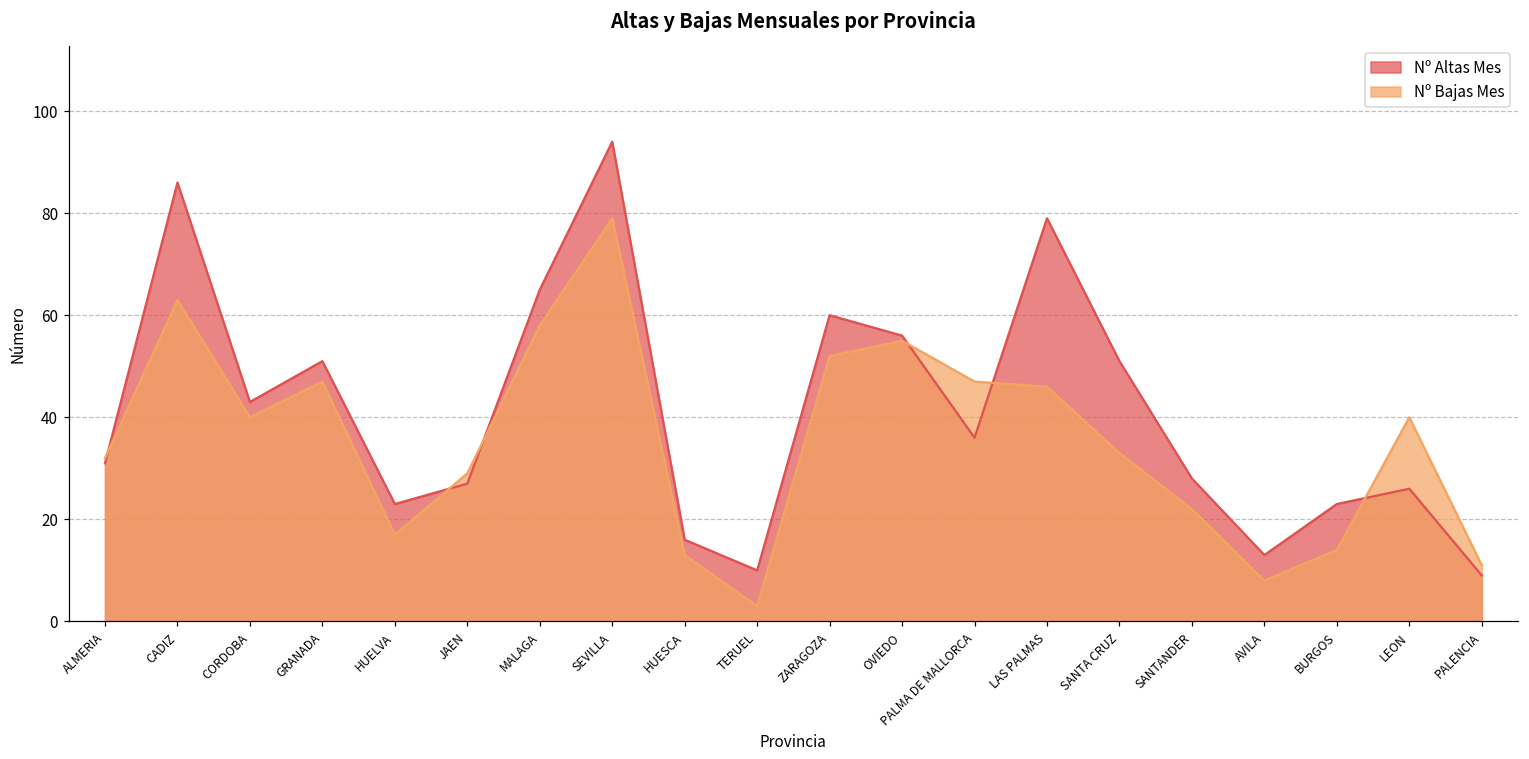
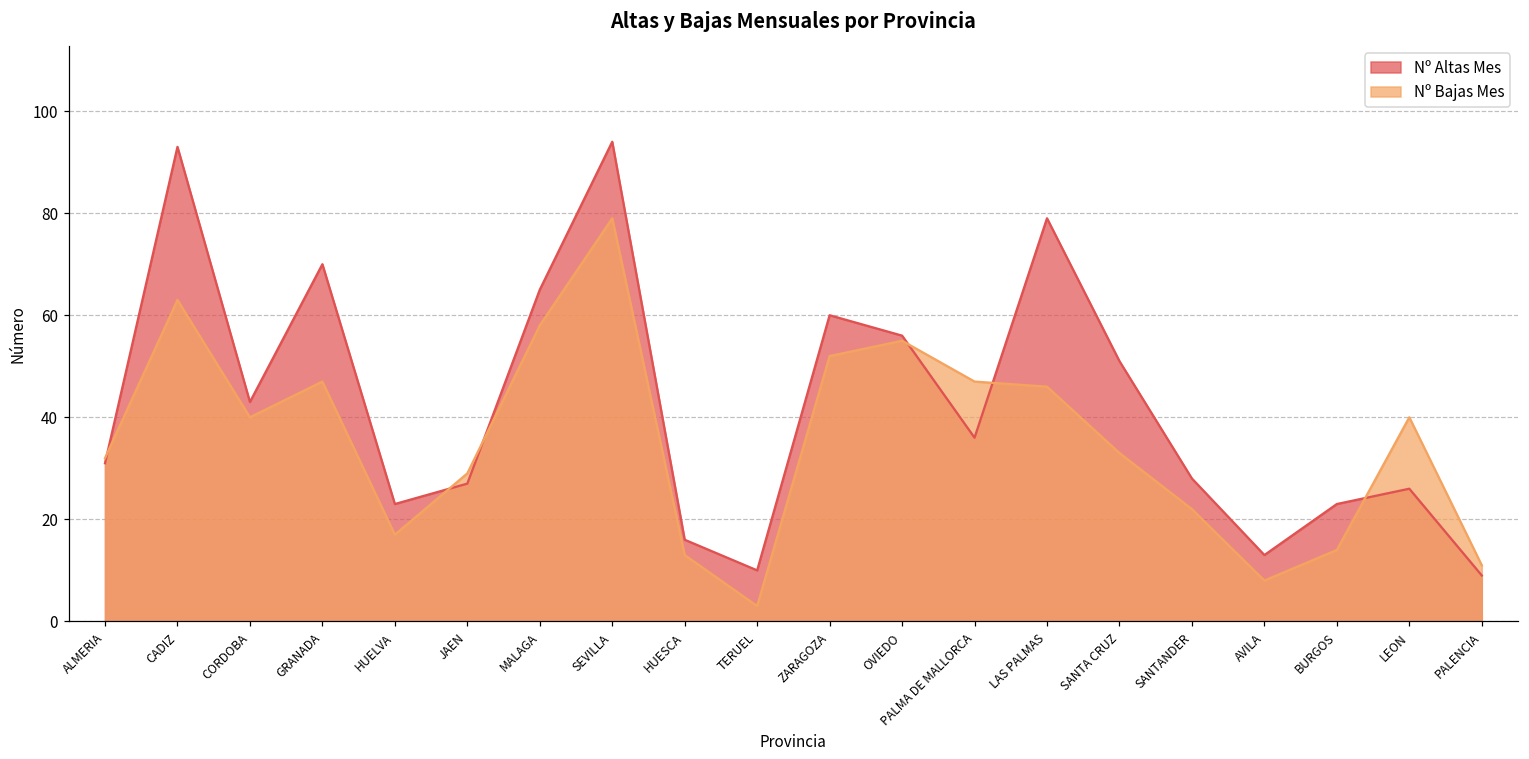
  {
    "Nº Altas Mes": {
      "ALMERIA": 31,
-     "CADIZ": 86,
+     "CADIZ": 93,
      "CORDOBA": 43,
-     "GRANADA": 51,
+     "GRANADA": 70,
      "HUELVA": 23,
      "JAEN": 27,
      "MALAGA": 65,
      "SEVILLA": 94,
      "HUESCA": 16,
      "TERUEL": 10,
      "ZARAGOZA": 60,
      "OVIEDO": 56,
      "PALMA DE MALLORCA": 36,
      "LAS PALMAS": 79,
      "SANTA CRUZ": 51,
      "SANTANDER": 28,
      "AVILA": 13,
      "BURGOS": 23,
      "LEON": 26,
      "PALENCIA": 9
    },
    "Nº Bajas Mes": {
      "ALMERIA": 32,
      "CADIZ": 63,
      "CORDOBA": 40,
      "GRANADA": 47,
      "HUELVA": 17,
      "JAEN": 29,
      "MALAGA": 58,
      "SEVILLA": 79,
      "HUESCA": 13,
      "TERUEL": 3,
      "ZARAGOZA": 52,
      "OVIEDO": 55,
      "PALMA DE MALLORCA": 47,
      "LAS PALMAS": 46,
      "SANTA CRUZ": 33,
      "SANTANDER": 22,
      "AVILA": 8,
      "BURGOS": 14,
      "LEON": 40,
      "PALENCIA": 11
    }
  }
